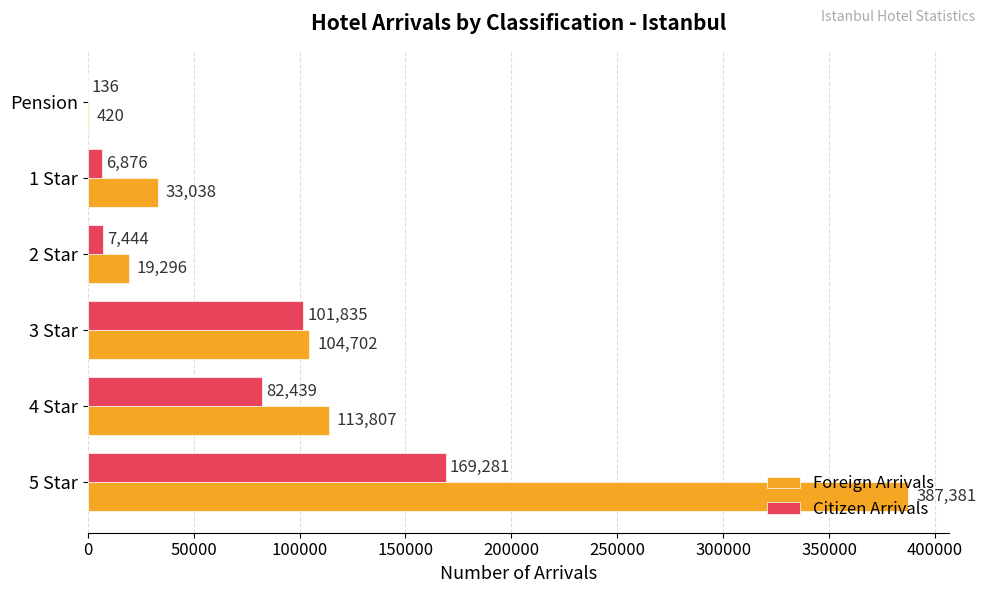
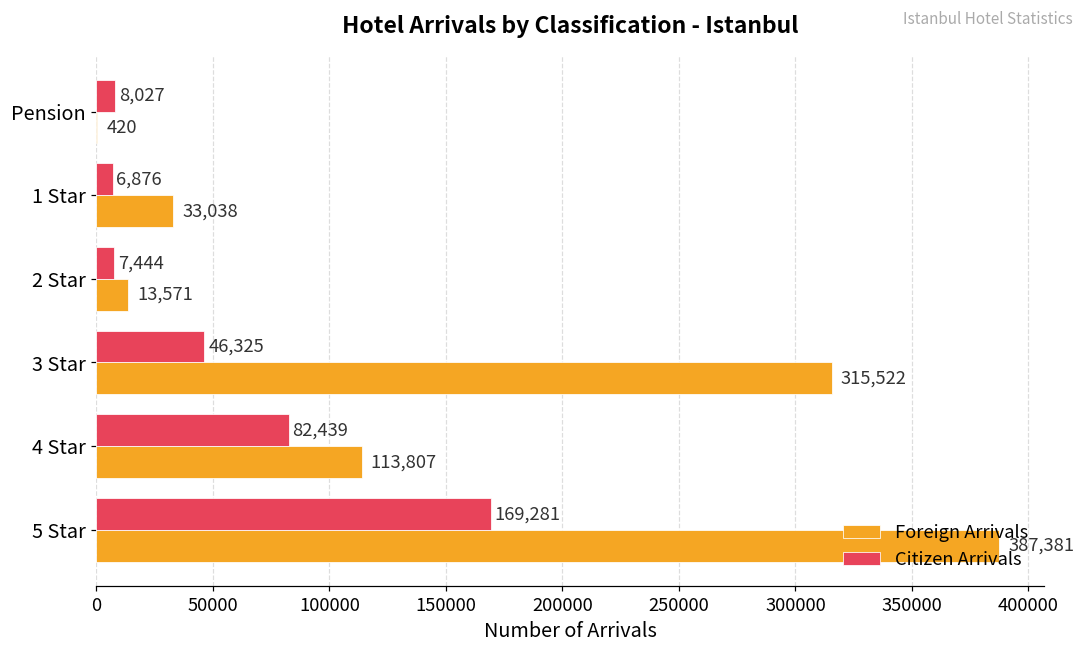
  {
    "Foreign Arrivals": {
      "Pension": "420",
      "1 Star": "33,038",
-     "2 Star": "19,296",
-     "3 Star": "104,702",
+     "2 Star": "13,571",
+     "3 Star": "315,522",
      "4 Star": "113,807",
      "5 Star": "387,381"
    },
    "Citizen Arrivals": {
-     "Pension": "136",
+     "Pension": "8,027",
      "1 Star": "6,876",
      "2 Star": "7,444",
-     "3 Star": "101,835",
+     "3 Star": "46,325",
      "4 Star": "82,439",
      "5 Star": "169,281"
    }
  }
